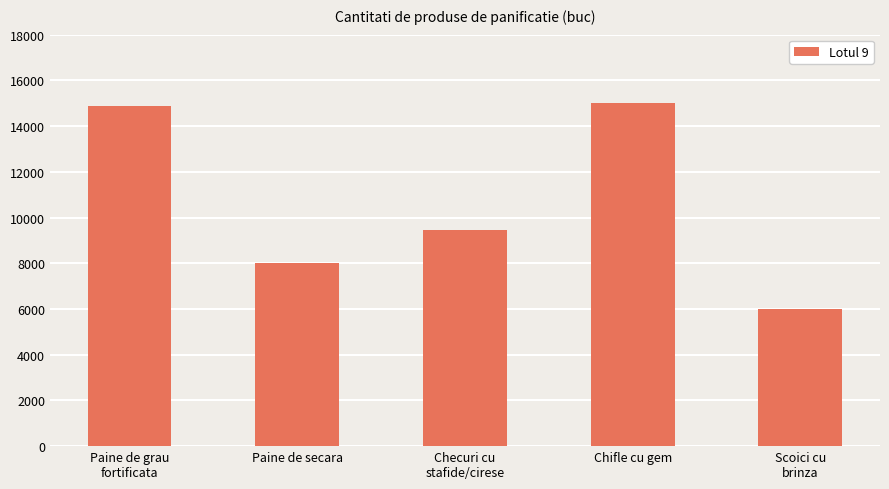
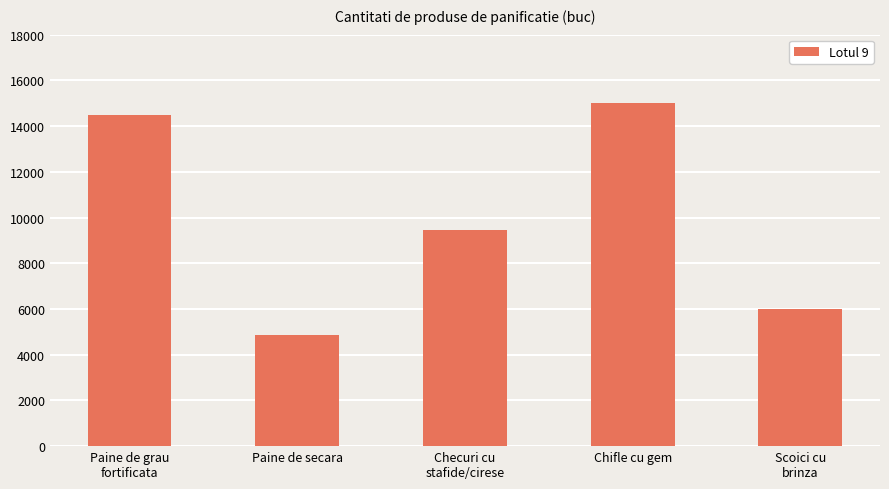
  {
-   "Paine de grau fortificata": 14900,
-   "Paine de secara": 8000,
+   "Paine de grau fortificata": 14500,
+   "Paine de secara": 4900,
    "Checuri cu stafide/cirese": 9500,
    "Chifle cu gem": 15000,
    "Scoici cu brinza": 6000
  }
